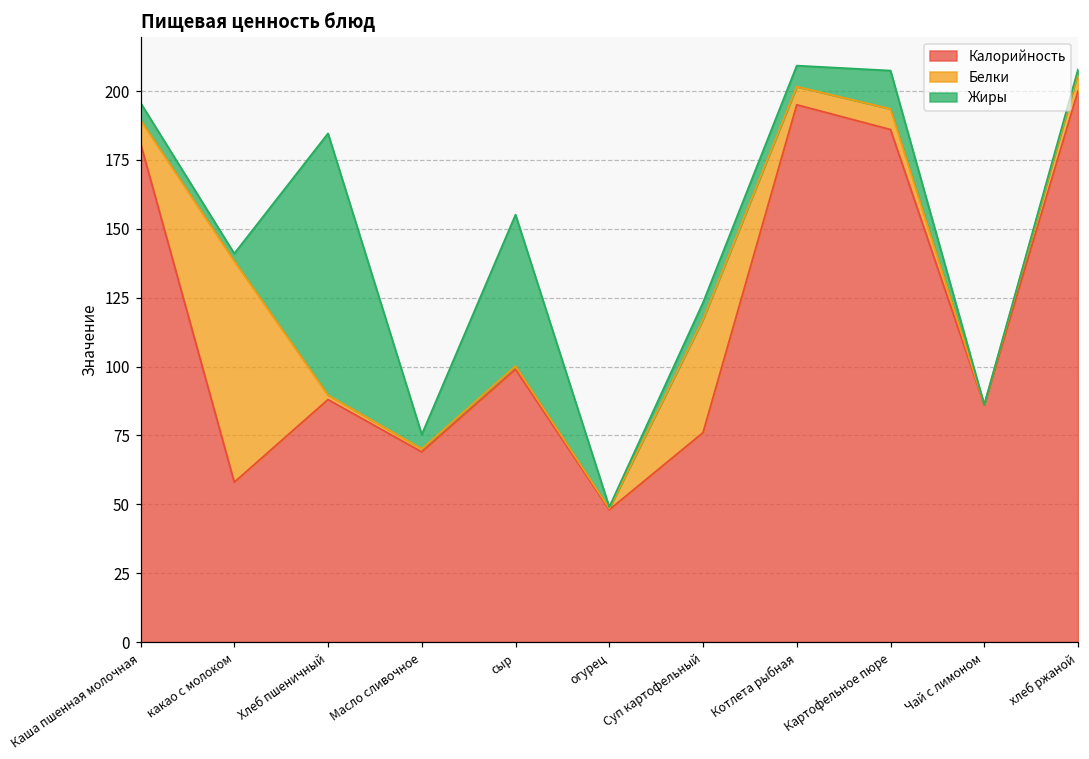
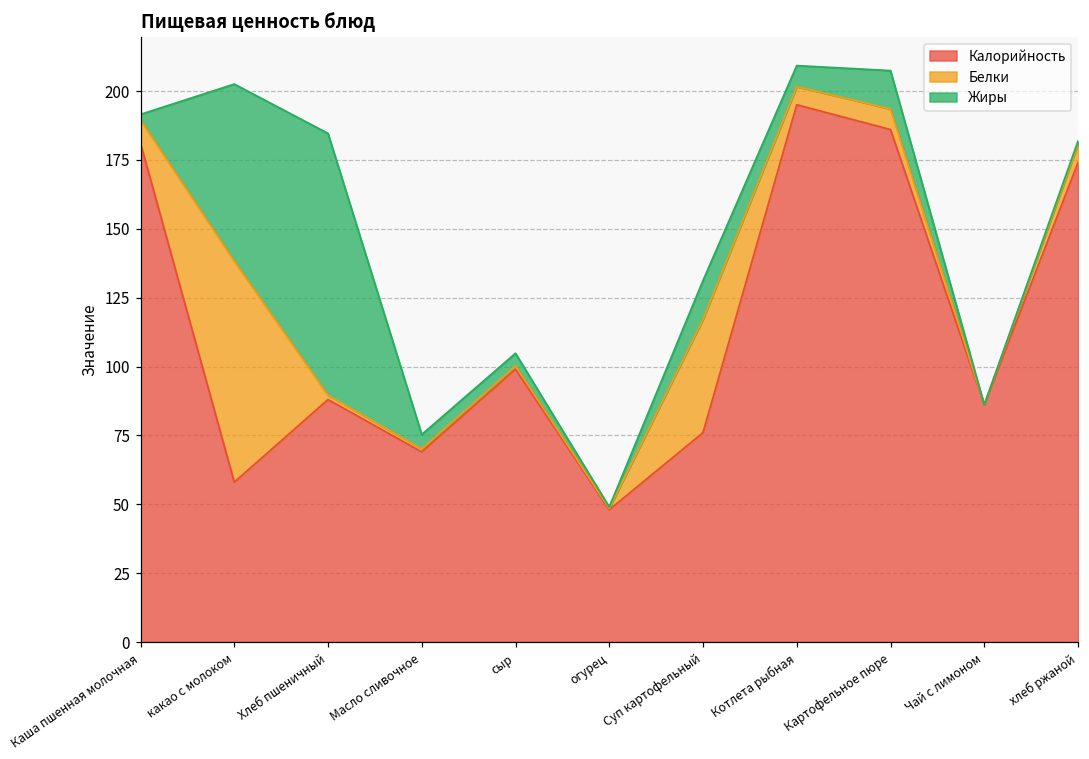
  {
    "Калорийность": {
      "Каша пшенная молочная": 181,
      "какао с молоком": 58,
      "Хлеб пшеничный": 88,
      "Масло сливочное": 69,
      "сыр": 99,
      "Суп картофельный": 76,
      "Котлета рыбная": 195,
      "Картофельное пюре": 186,
-     "хлеб ржаной": 200
+     "хлеб ржаной": 174
    },
    "Белки": {
      "Каша пшенная молочная": 9,
      "какао с молоком": 80,
      "Хлеб пшеничный": 2,
      "Масло сливочное": 1,
      "сыр": 1,
      "Суп картофельный": 41,
      "Котлета рыбная": 7,
      "Картофельное пюре": 8,
      "хлеб ржаной": 7
    },
    "Жиры": {
-     "Каша пшенная молочная": 6,
-     "какао с молоком": 3,
+     "Каша пшенная молочная": 2,
+     "какао с молоком": 64,
      "Хлеб пшеничный": 95,
      "Масло сливочное": 5,
-     "сыр": 55,
-     "Суп картофельный": 6,
+     "сыр": 5,
+     "Суп картофельный": 14,
      "Котлета рыбная": 8,
      "Картофельное пюре": 14,
      "хлеб ржаной": 1
    }
  }
